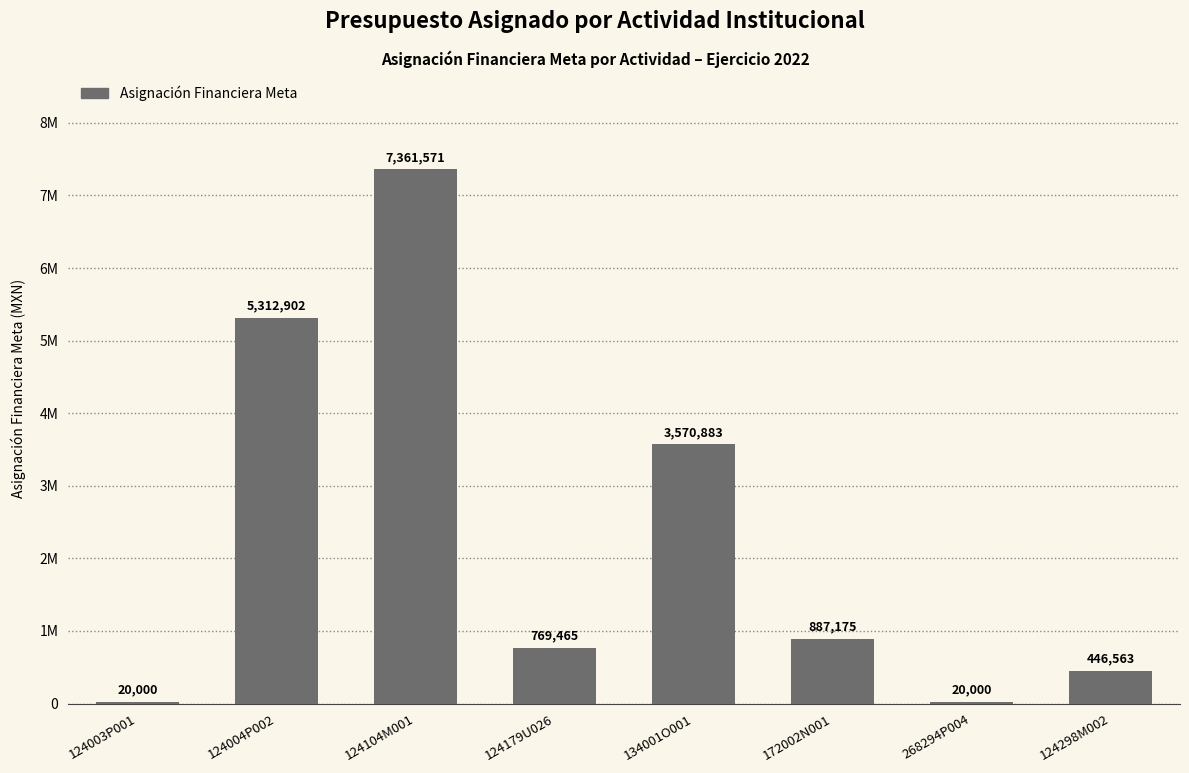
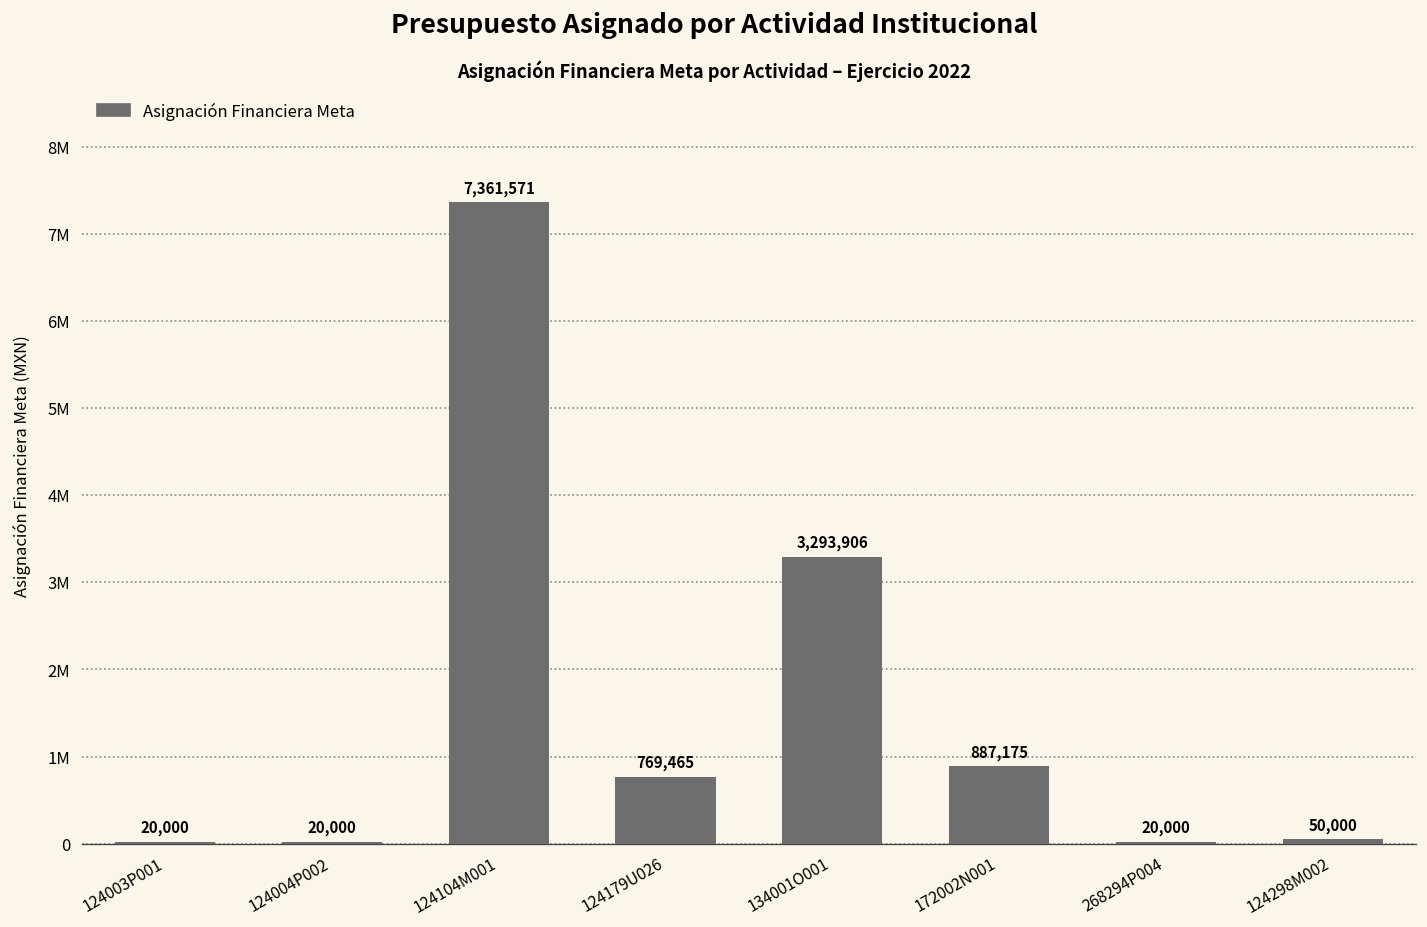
  {
    "124003P001": "20,000",
-   "124004P002": "5,312,902",
+   "124004P002": "20,000",
    "124104M001": "7,361,571",
    "124179U026": "769,465",
-   "134001O001": "3,570,883",
+   "134001O001": "3,293,906",
    "172002N001": "887,175",
    "268294P004": "20,000",
-   "124298M002": "446,563"
+   "124298M002": "50,000"
  }
